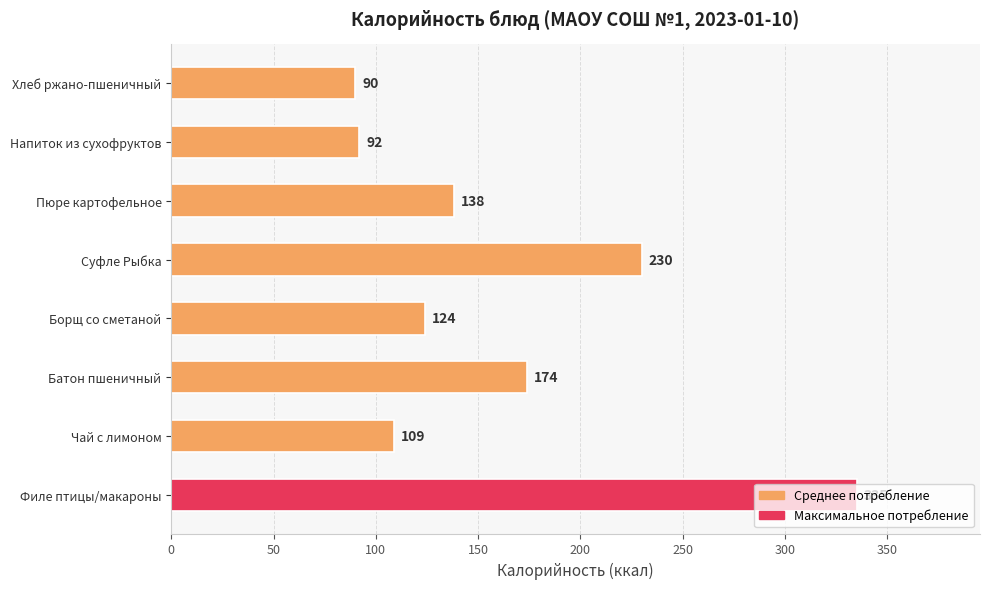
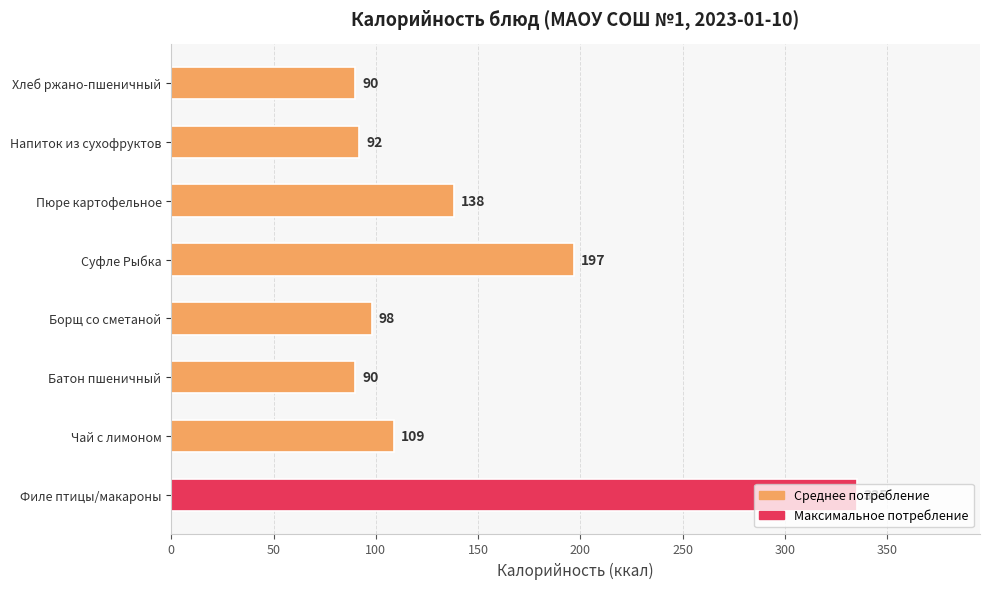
  {
    "Хлеб ржано-пшеничный": 90,
    "Напиток из сухофруктов": 92,
    "Пюре картофельное": 138,
-   "Суфле Рыбка": 230,
-   "Борщ со сметаной": 124,
-   "Батон пшеничный": 174,
+   "Суфле Рыбка": 197,
+   "Борщ со сметаной": 98,
+   "Батон пшеничный": 90,
    "Чай с лимоном": 109
  }
